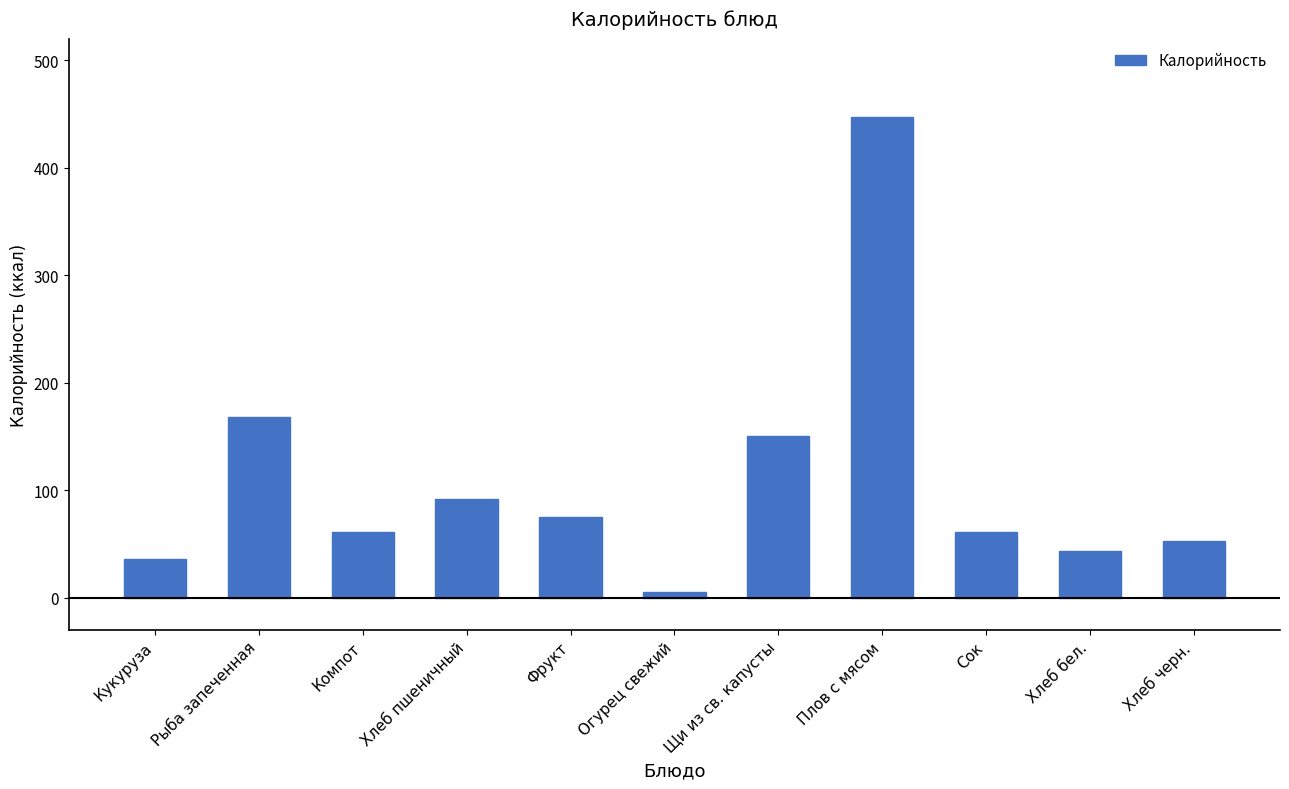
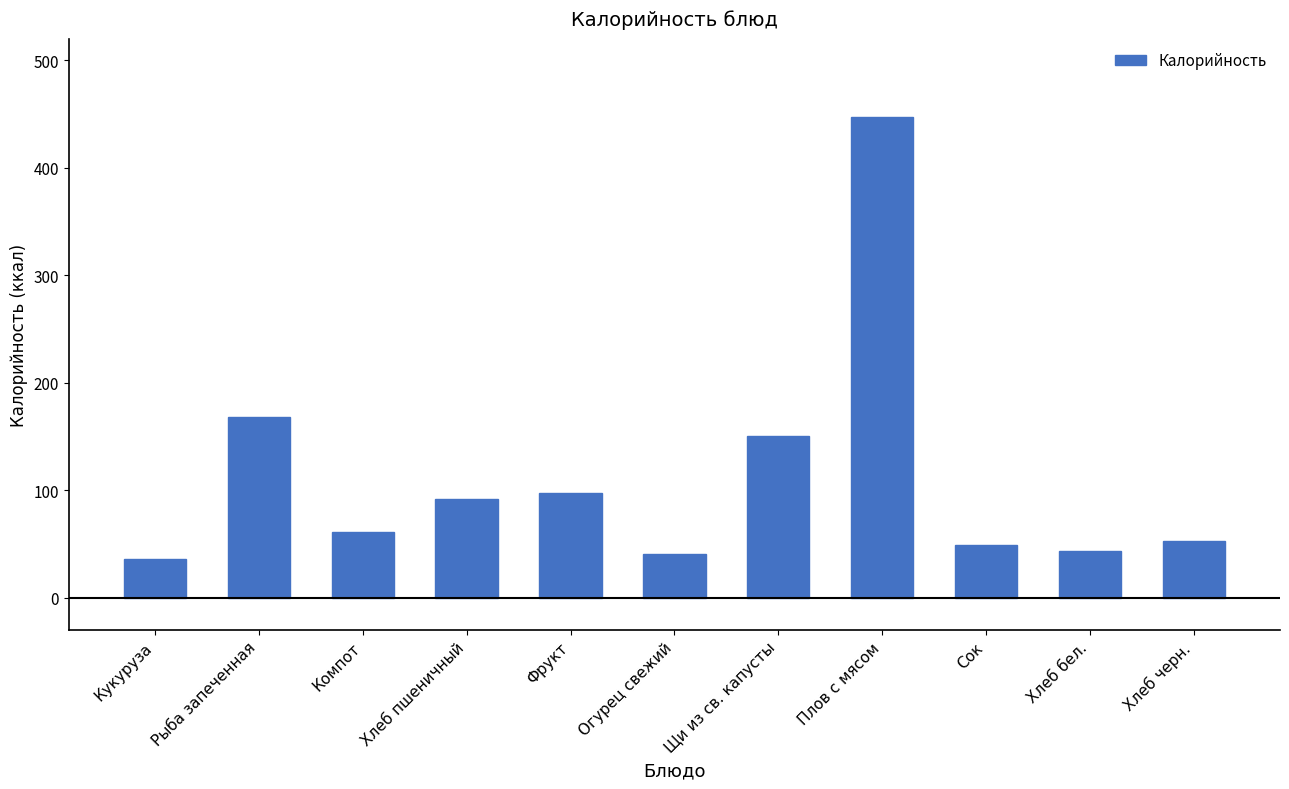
  {
    "Кукуруза": 36,
    "Рыба запеченная": 168,
    "Компот": 61,
    "Хлеб пшеничный": 92,
-   "Фрукт": 75,
-   "Огурец свежий": 6,
+   "Фрукт": 97,
+   "Огурец свежий": 41,
    "Щи из св. капусты": 150,
    "Плов с мясом": 447,
-   "Сок": 61,
+   "Сок": 49,
    "Хлеб бел.": 43,
    "Хлеб черн.": 53
  }
